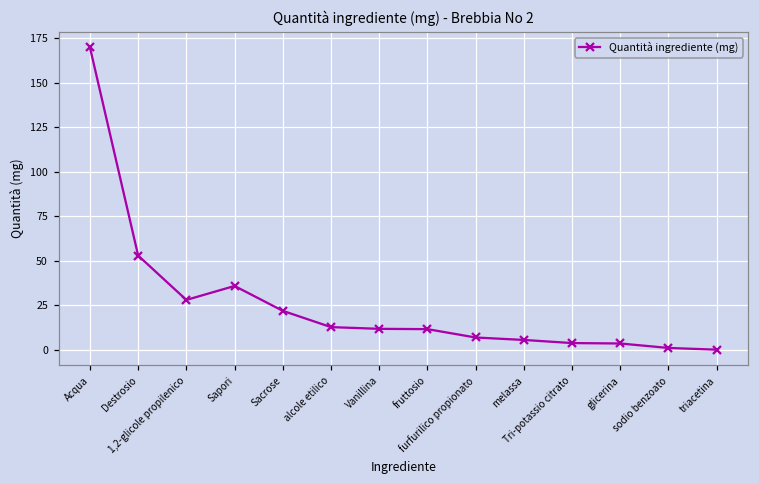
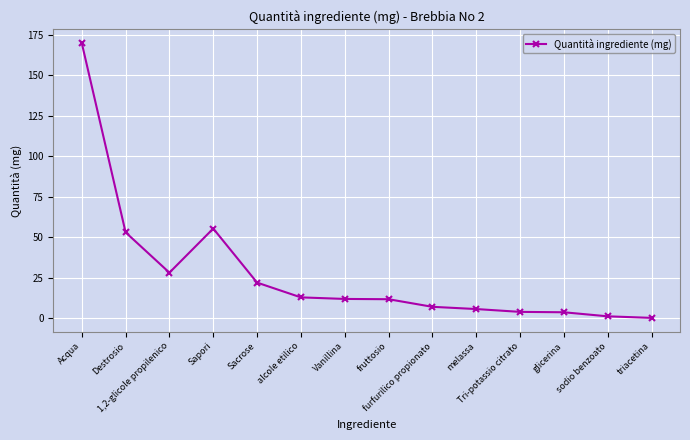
  {
    "Acqua": 170,
    "Destrosio": 53,
    "1,2-glicole propilenico": 28,
-   "Sapori": 36,
+   "Sapori": 55,
    "Sacrose": 22,
    "alcole etilico": 13,
    "Vanillina": 12,
    "fruttosio": 12,
    "furfurilico propionato": 7,
    "melassa": 6,
    "Tri-potassio citrato": 4,
    "glicerina": 4,
    "sodio benzoato": 1,
    "triacetina": 0
  }
